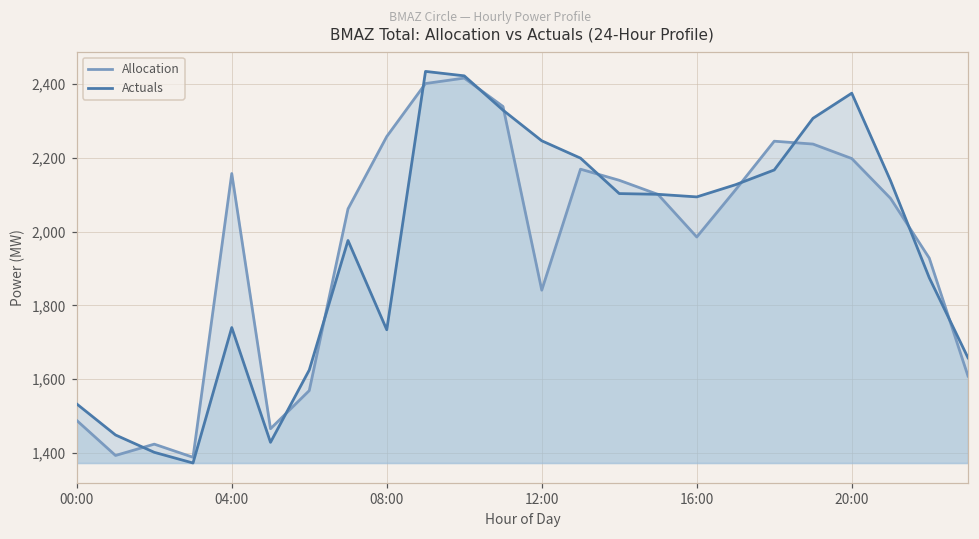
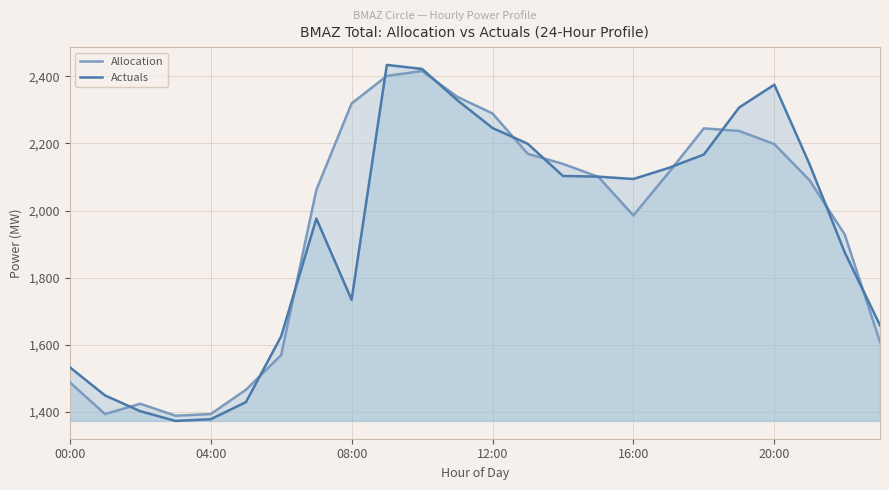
  {
    "Allocation": {
      "00:00": "1,490",
-     "04:00": "2,160",
-     "08:00": "2,260",
-     "12:00": "1,840",
+     "04:00": "1,390",
+     "08:00": "2,320",
+     "12:00": "2,290",
      "16:00": "1,990",
      "20:00": "2,200"
    },
    "Actuals": {
      "00:00": "1,530",
-     "04:00": "1,740",
+     "04:00": "1,380",
      "08:00": "1,730",
      "12:00": "2,250",
      "16:00": "2,090",
      "20:00": "2,380"
    }
  }
